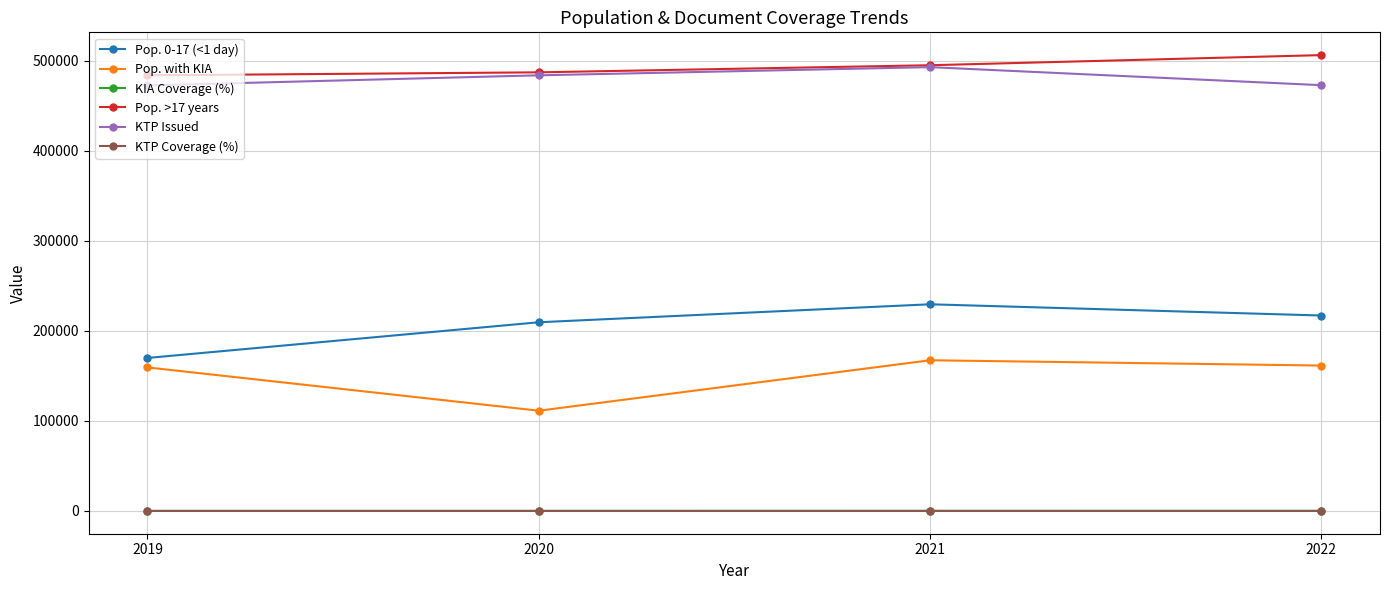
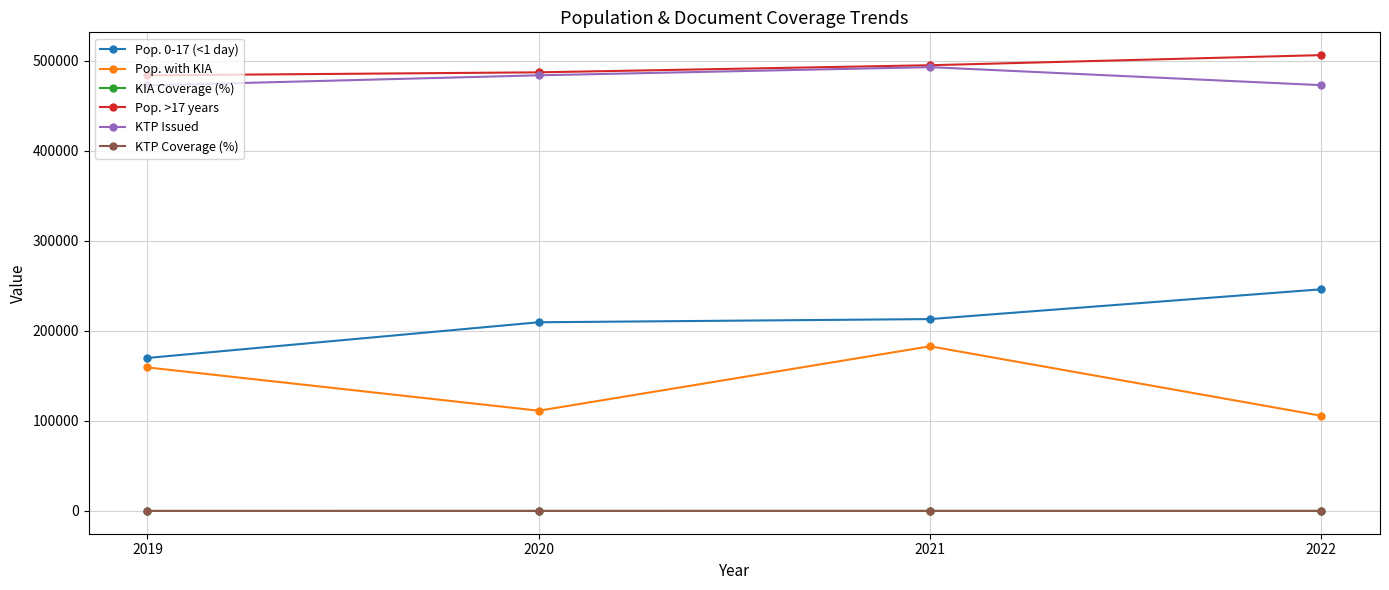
  {
    "Pop. 0-17 (<1 day)": {
      "2019": 170000,
      "2020": 210000,
-     "2021": 230000,
-     "2022": 220000
+     "2021": 210000,
+     "2022": 250000
    },
    "Pop. with KIA": {
      "2019": 160000,
      "2020": 110000,
-     "2021": 170000,
-     "2022": 160000
+     "2021": 180000,
+     "2022": 110000
    },
    "KTP Coverage (%)": {
      "2019": 0,
      "2020": 0,
      "2021": 0,
      "2022": 0
    },
    "Pop. >17 years": {
      "2020": 490000,
      "2022": 510000
    },
    "KTP Issued": {
      "2020": 480000,
      "2022": 470000
    }
  }
